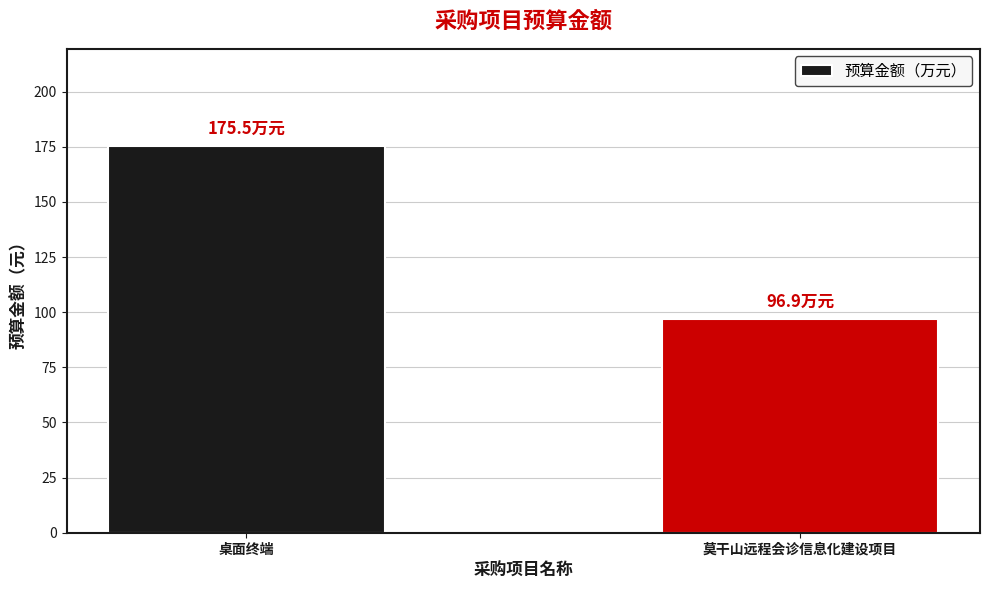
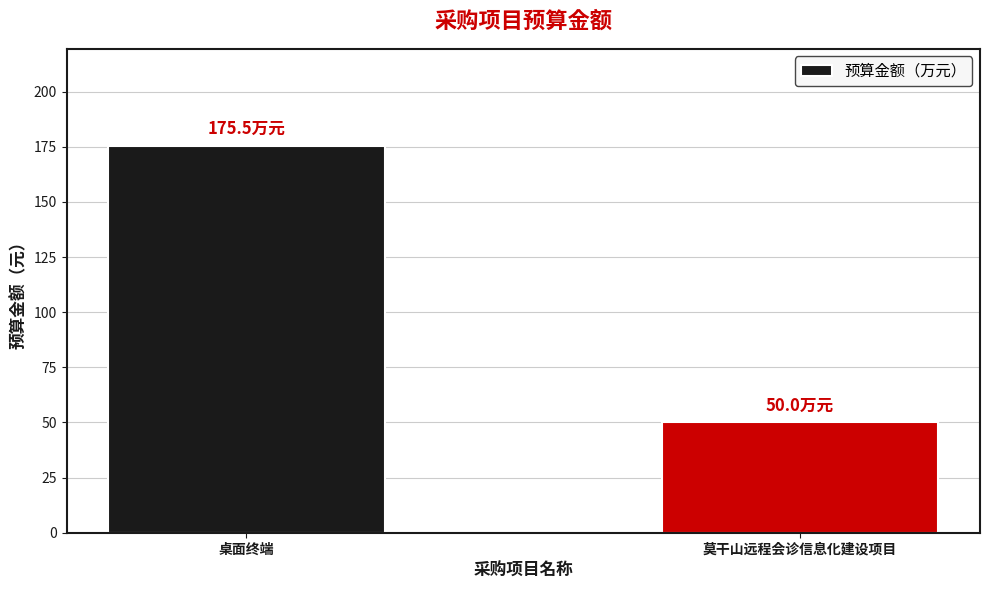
  {
    "桌面终端": 175.5,
-   "莫干山远程会诊信息化建设项目": 96.9
+   "莫干山远程会诊信息化建设项目": 50.0
  }
